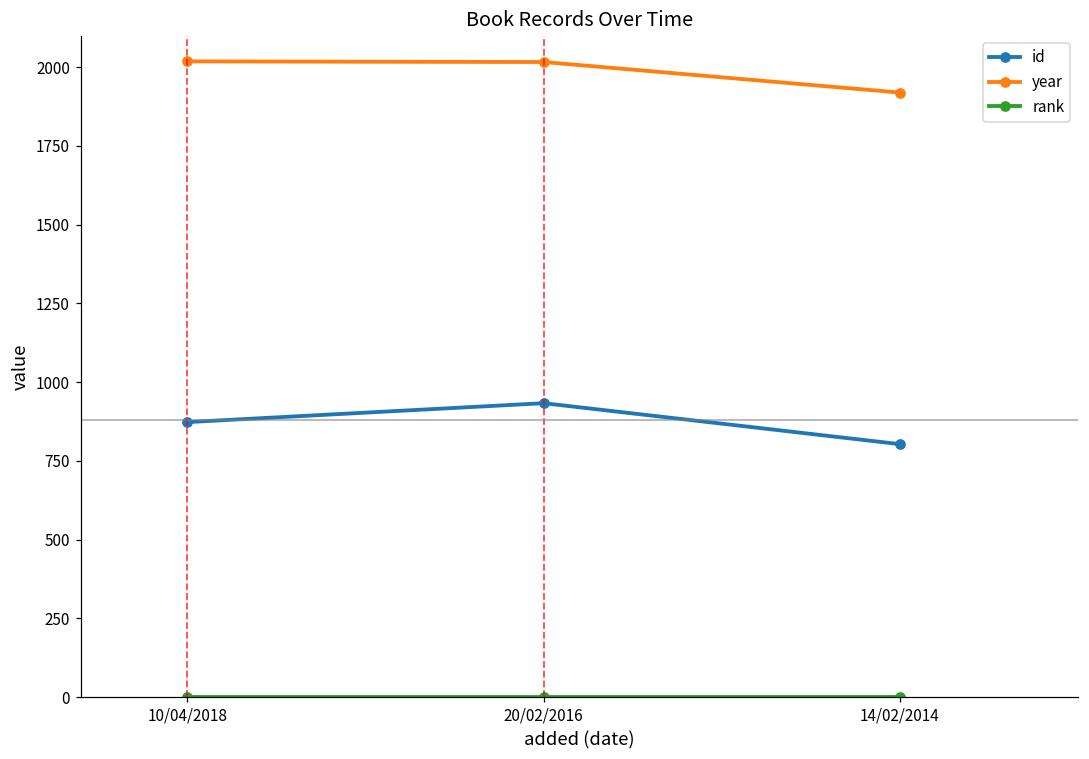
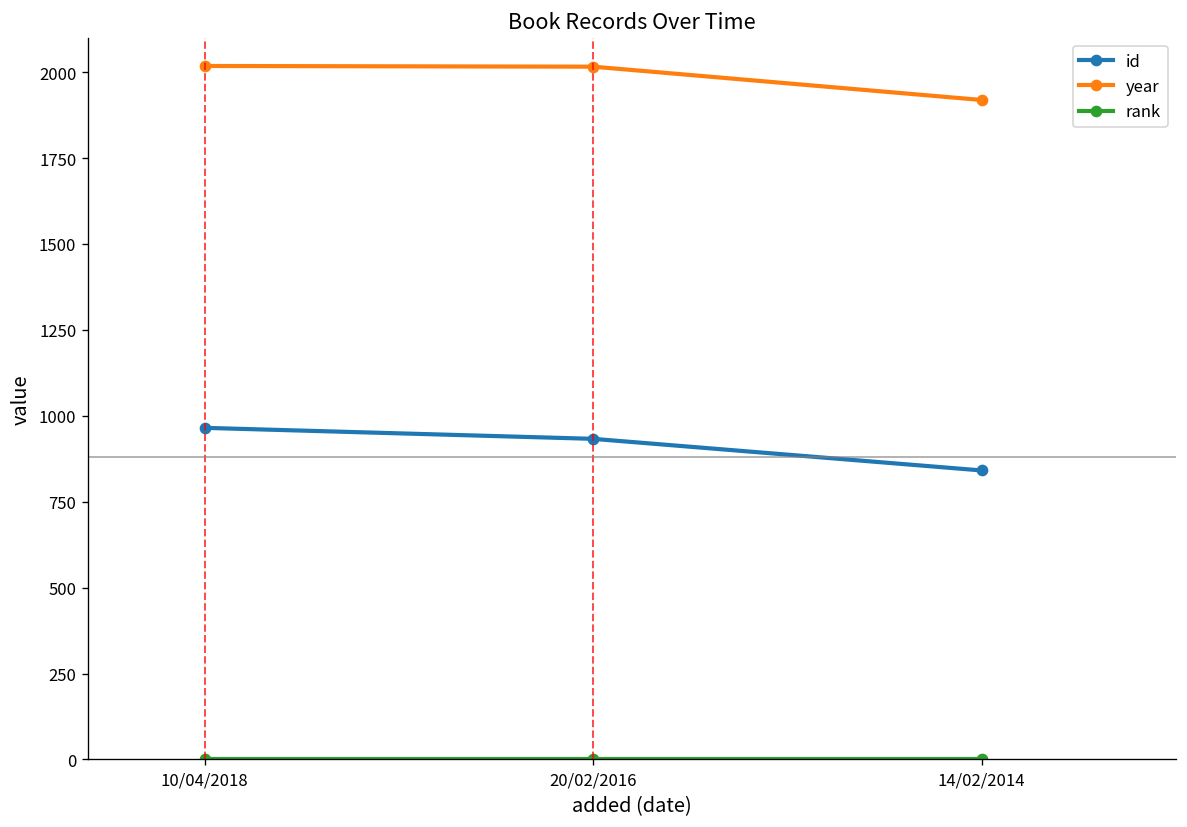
  {
    "id": {
-     "10/04/2018": 870,
+     "10/04/2018": 970,
      "20/02/2016": 930,
-     "14/02/2014": 800
+     "14/02/2014": 840
    },
    "year": {
      "10/04/2018": 2020,
      "20/02/2016": 2020,
      "14/02/2014": 1920
    },
    "rank": {
      "10/04/2018": 0,
      "20/02/2016": 0,
      "14/02/2014": 0
    }
  }
